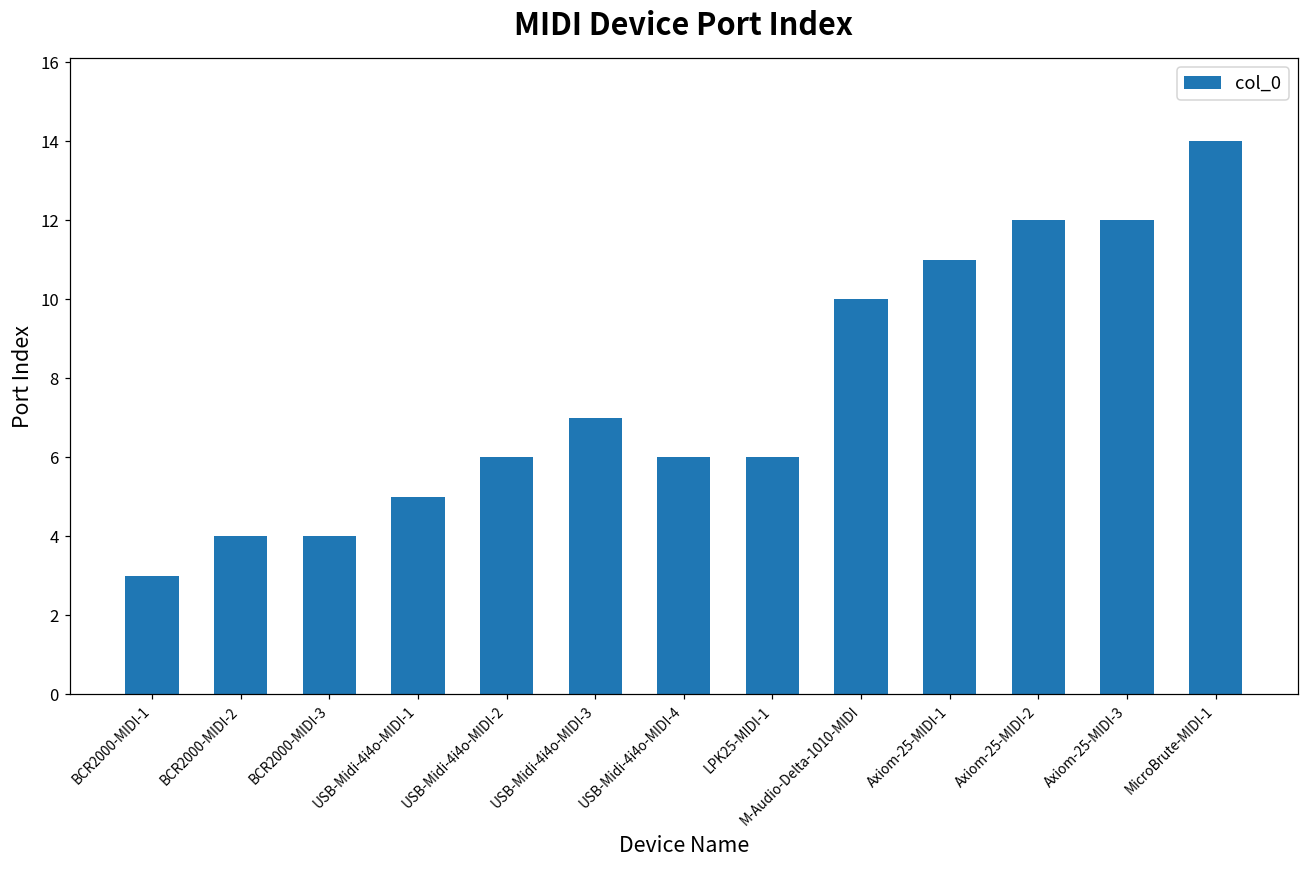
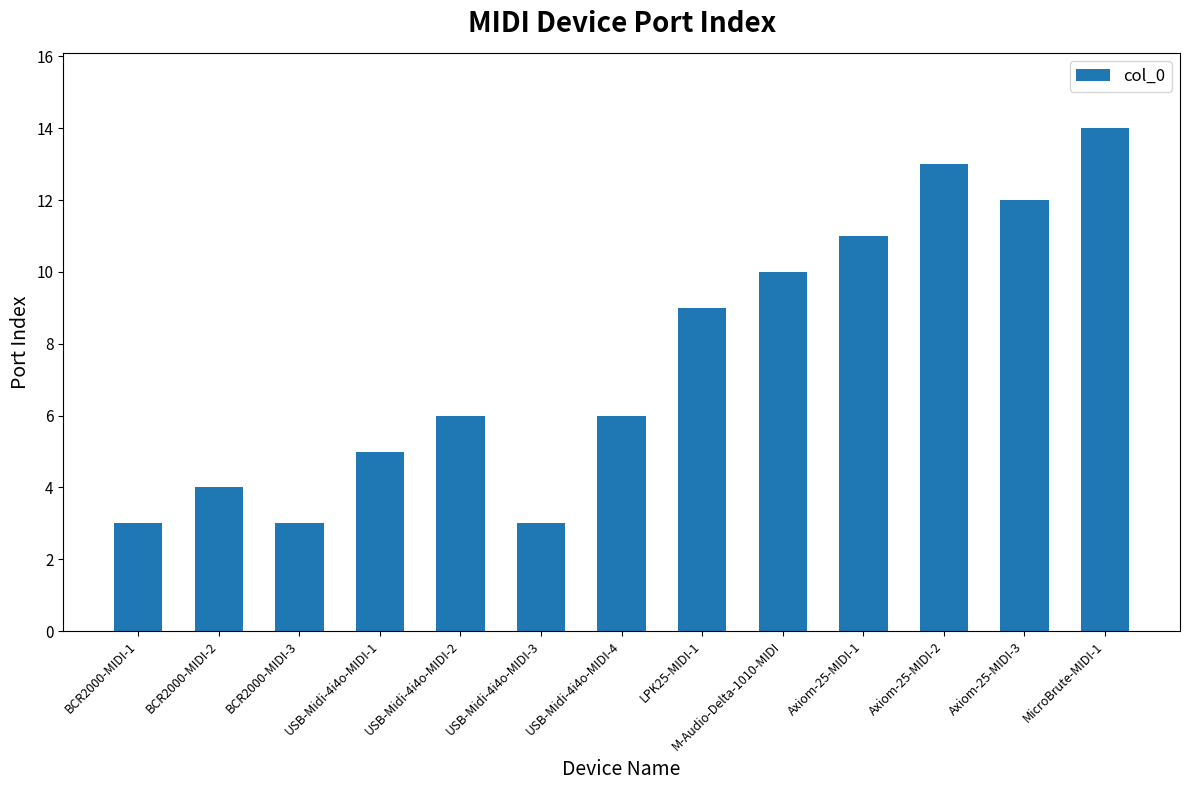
  {
    "BCR2000-MIDI-1": 3,
    "BCR2000-MIDI-2": 4,
-   "BCR2000-MIDI-3": 4,
+   "BCR2000-MIDI-3": 3,
    "USB-Midi-4i4o-MIDI-1": 5,
    "USB-Midi-4i4o-MIDI-2": 6,
-   "USB-Midi-4i4o-MIDI-3": 7,
+   "USB-Midi-4i4o-MIDI-3": 3,
    "USB-Midi-4i4o-MIDI-4": 6,
-   "LPK25-MIDI-1": 6,
+   "LPK25-MIDI-1": 9,
    "M-Audio-Delta-1010-MIDI": 10,
    "Axiom-25-MIDI-1": 11,
-   "Axiom-25-MIDI-2": 12,
+   "Axiom-25-MIDI-2": 13,
    "Axiom-25-MIDI-3": 12,
    "MicroBrute-MIDI-1": 14
  }
